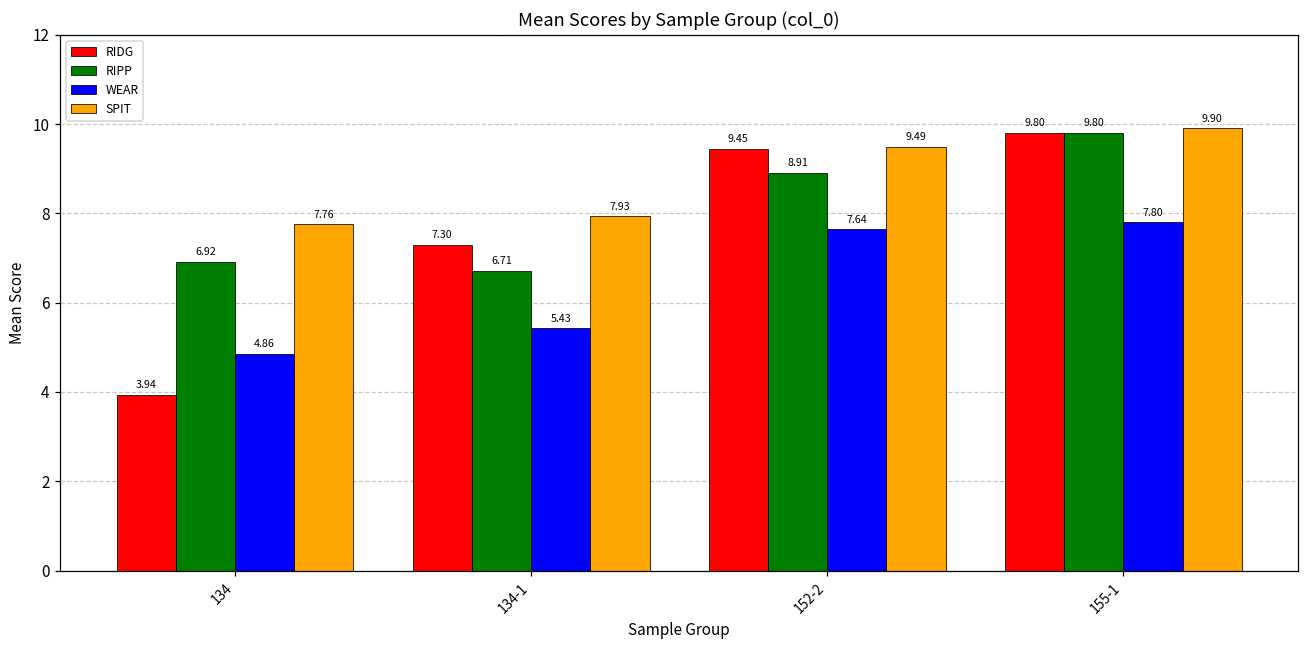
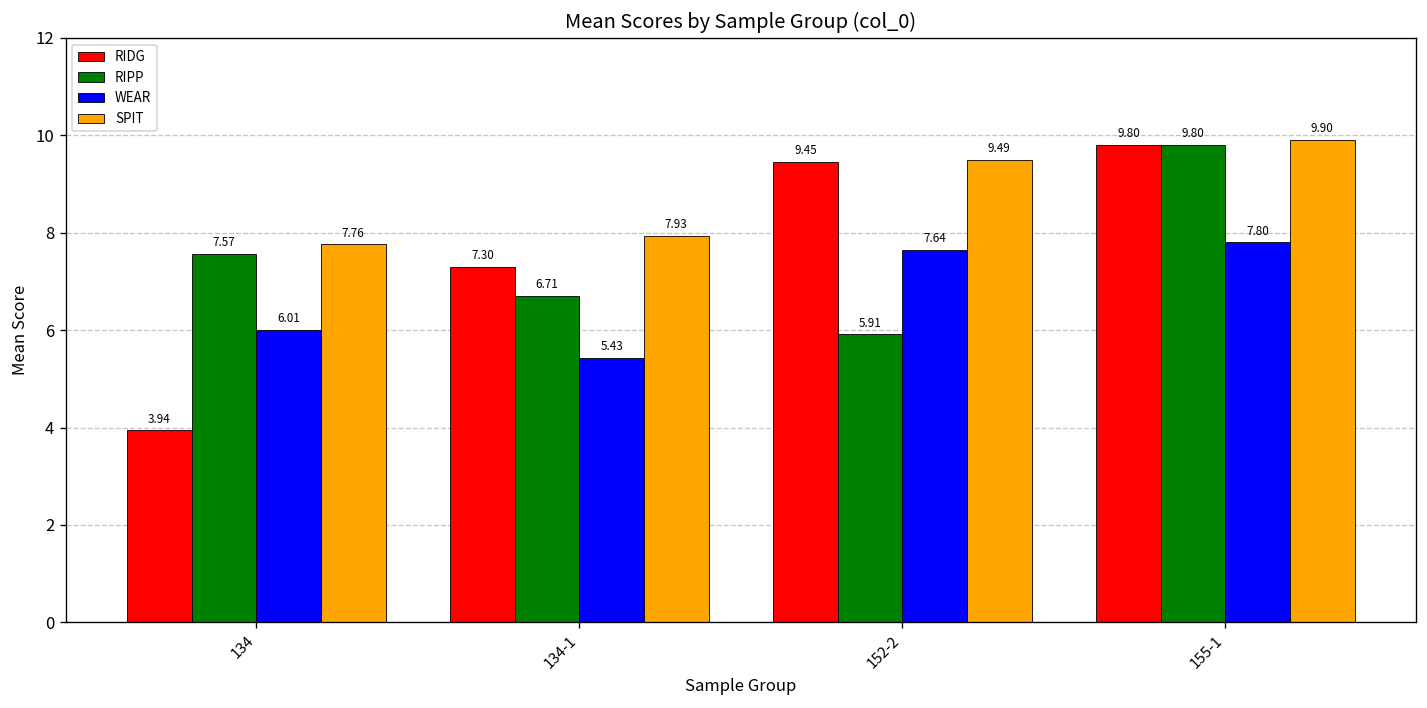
  {
    "RIDG": {
      "134": 3.94,
      "134-1": 7.30,
      "152-2": 9.45,
      "155-1": 9.80
    },
    "RIPP": {
-     "134": 6.92,
+     "134": 7.57,
      "134-1": 6.71,
-     "152-2": 8.91,
+     "152-2": 5.91,
      "155-1": 9.80
    },
    "WEAR": {
-     "134": 4.86,
+     "134": 6.01,
      "134-1": 5.43,
      "152-2": 7.64,
      "155-1": 7.80
    },
    "SPIT": {
      "134": 7.76,
      "134-1": 7.93,
      "152-2": 9.49,
      "155-1": 9.90
    }
  }
